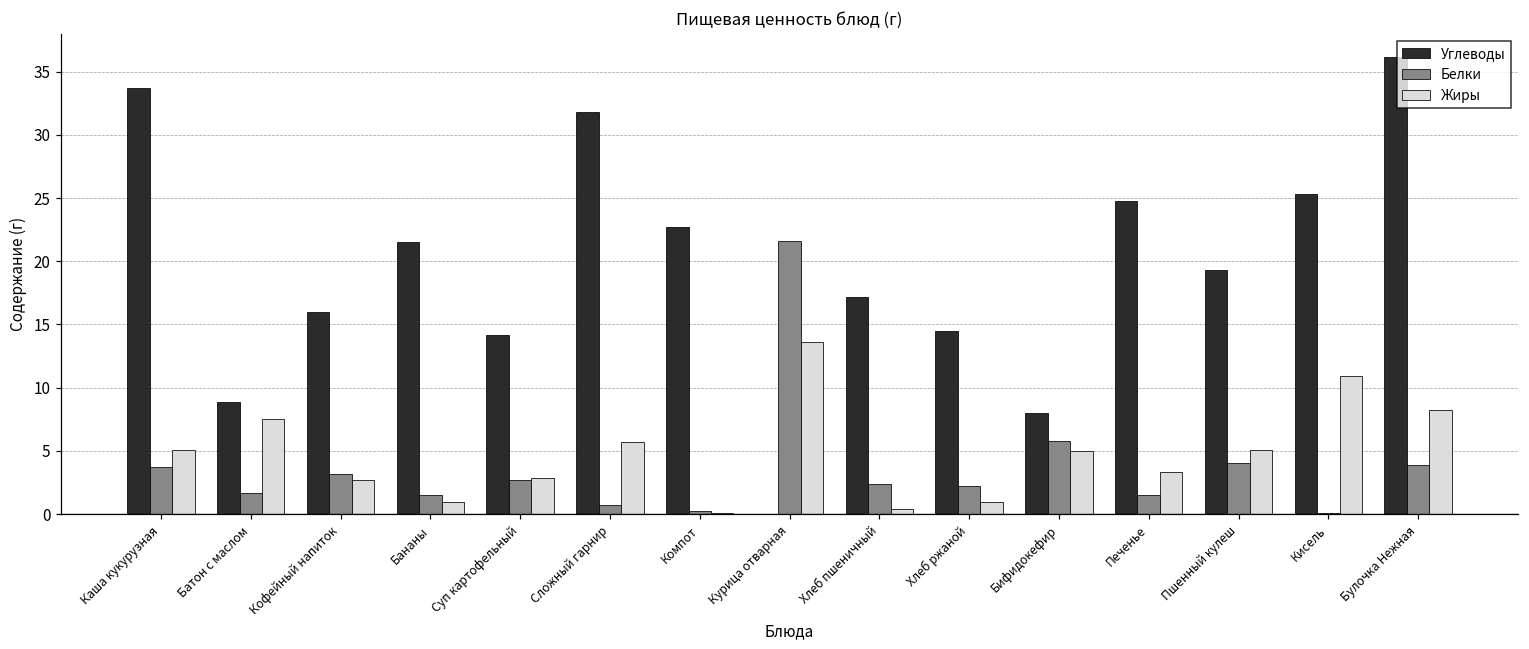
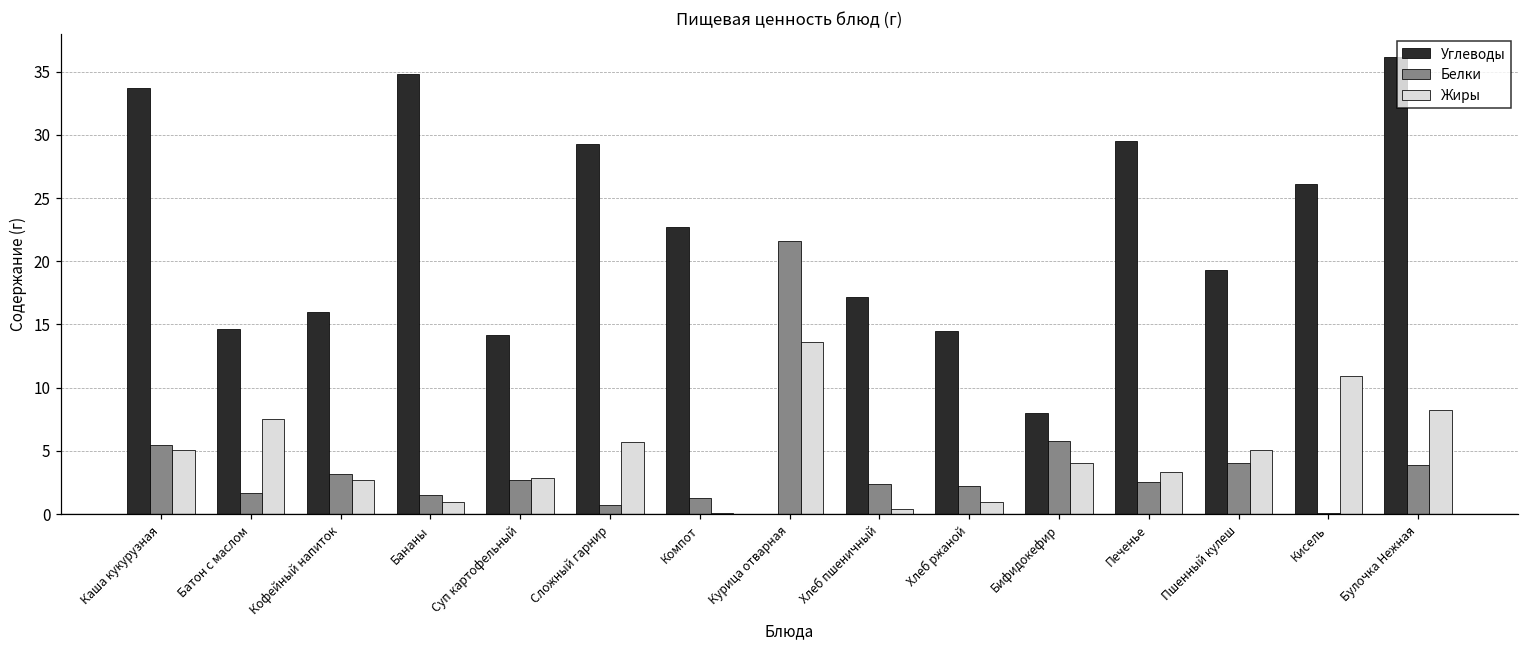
  {
    "Углеводы": {
      "Каша кукурузная": 33.7,
-     "Батон с маслом": 8.9,
+     "Батон с маслом": 14.6,
      "Кофейный напиток": 16.0,
-     "Бананы": 21.6,
+     "Бананы": 34.8,
      "Суп картофельный": 14.1,
-     "Сложный гарнир": 31.8,
+     "Сложный гарнир": 29.3,
      "Компот": 22.7,
      "Курица отварная": 0.0,
      "Хлеб пшеничный": 17.2,
      "Хлеб ржаной": 14.5,
      "Бифидокефир": 8.0,
-     "Печенье": 24.8,
+     "Печенье": 29.5,
      "Пшенный кулеш": 19.3,
-     "Кисель": 25.3,
+     "Кисель": 26.1,
      "Булочка Нежная": 36.1
    },
    "Белки": {
-     "Каша кукурузная": 3.7,
+     "Каша кукурузная": 5.5,
      "Батон с маслом": 1.7,
      "Кофейный напиток": 3.2,
      "Бананы": 1.5,
      "Суп картофельный": 2.7,
      "Сложный гарнир": 0.7,
-     "Компот": 0.2,
+     "Компот": 1.2,
      "Курица отварная": 21.6,
      "Хлеб пшеничный": 2.4,
      "Хлеб ржаной": 2.3,
      "Бифидокефир": 5.8,
-     "Печенье": 1.5,
+     "Печенье": 2.5,
      "Пшенный кулеш": 4.0,
      "Булочка Нежная": 3.9
    },
    "Жиры": {
      "Каша кукурузная": 5,
      "Батон с маслом": 7.6,
      "Кофейный напиток": 2.7,
      "Бананы": 1,
      "Суп картофельный": 3,
      "Сложный гарнир": 5.7,
      "Курица отварная": 13.6,
      "Хлеб пшеничный": 0.4,
      "Хлеб ржаной": 1,
-     "Бифидокефир": 5,
+     "Бифидокефир": 4,
      "Печенье": 3.3,
      "Пшенный кулеш": 5,
      "Кисель": 11,
      "Булочка Нежная": 8
    }
  }
